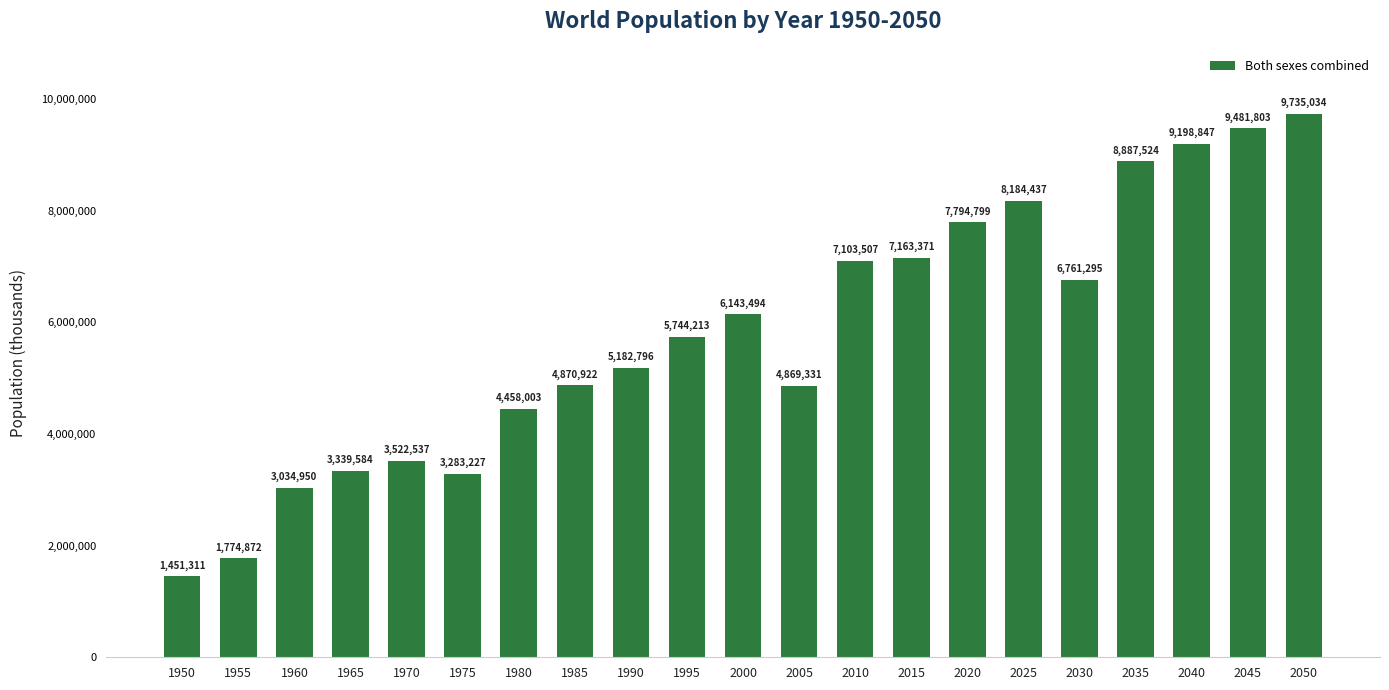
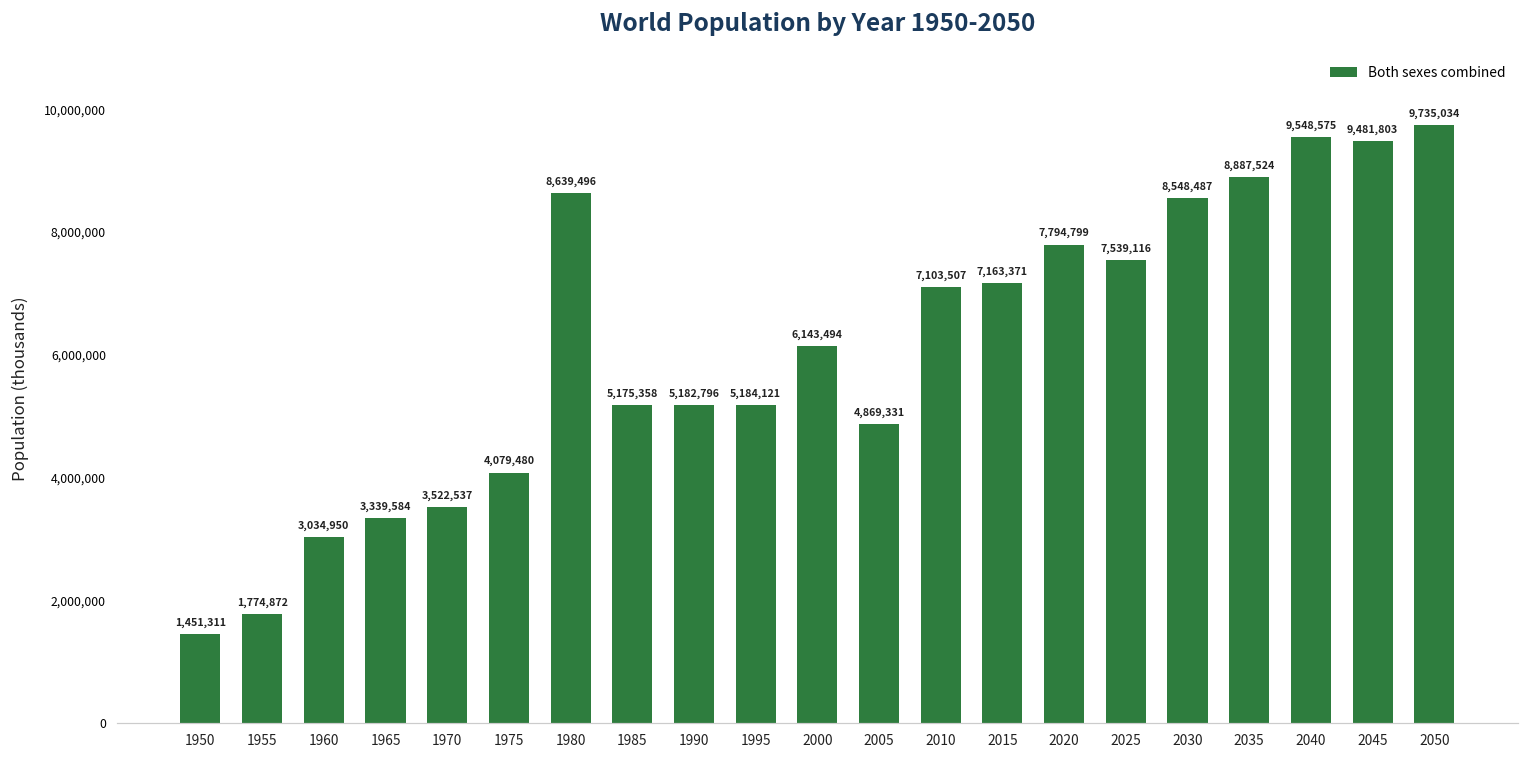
  {
    "1950": "1,451,311",
    "1955": "1,774,872",
    "1960": "3,034,950",
    "1965": "3,339,584",
    "1970": "3,522,537",
-   "1975": "3,283,227",
-   "1980": "4,458,003",
-   "1985": "4,870,922",
+   "1975": "4,079,480",
+   "1980": "8,639,496",
+   "1985": "5,175,358",
    "1990": "5,182,796",
-   "1995": "5,744,213",
+   "1995": "5,184,121",
    "2000": "6,143,494",
    "2005": "4,869,331",
    "2010": "7,103,507",
    "2015": "7,163,371",
    "2020": "7,794,799",
-   "2025": "8,184,437",
-   "2030": "6,761,295",
+   "2025": "7,539,116",
+   "2030": "8,548,487",
    "2035": "8,887,524",
-   "2040": "9,198,847",
+   "2040": "9,548,575",
    "2045": "9,481,803",
    "2050": "9,735,034"
  }
